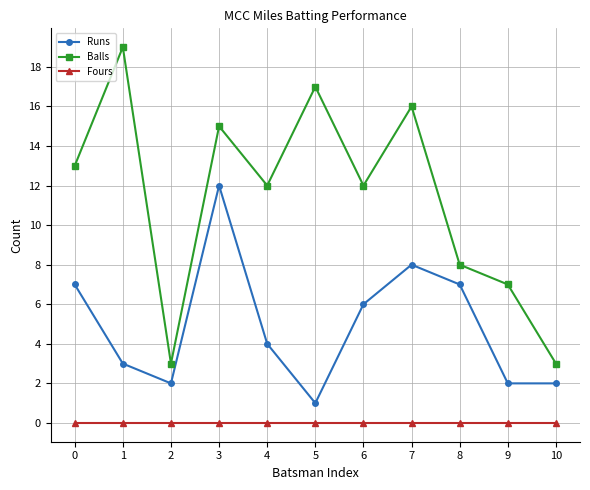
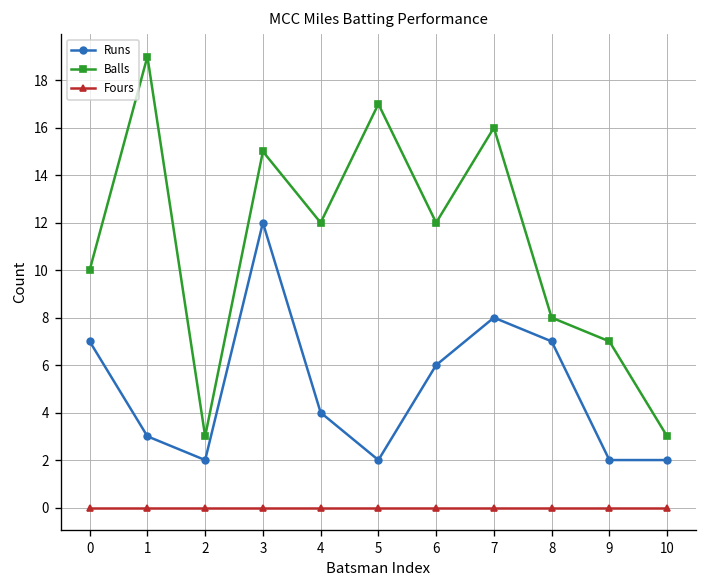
  {
    "Runs": {
      "0": 7,
      "1": 3,
      "2": 2,
      "3": 12,
      "4": 4,
-     "5": 1,
+     "5": 2,
      "6": 6,
      "7": 8,
      "8": 7,
      "9": 2,
      "10": 2
    },
    "Balls": {
-     "0": 13,
+     "0": 10,
      "1": 19,
      "2": 3,
      "3": 15,
      "4": 12,
      "5": 17,
      "6": 12,
      "7": 16,
      "8": 8,
      "9": 7,
      "10": 3
    },
    "Fours": {
      "0": 0,
      "1": 0,
      "2": 0,
      "3": 0,
      "4": 0,
      "5": 0,
      "6": 0,
      "7": 0,
      "8": 0,
      "9": 0,
      "10": 0
    }
  }
